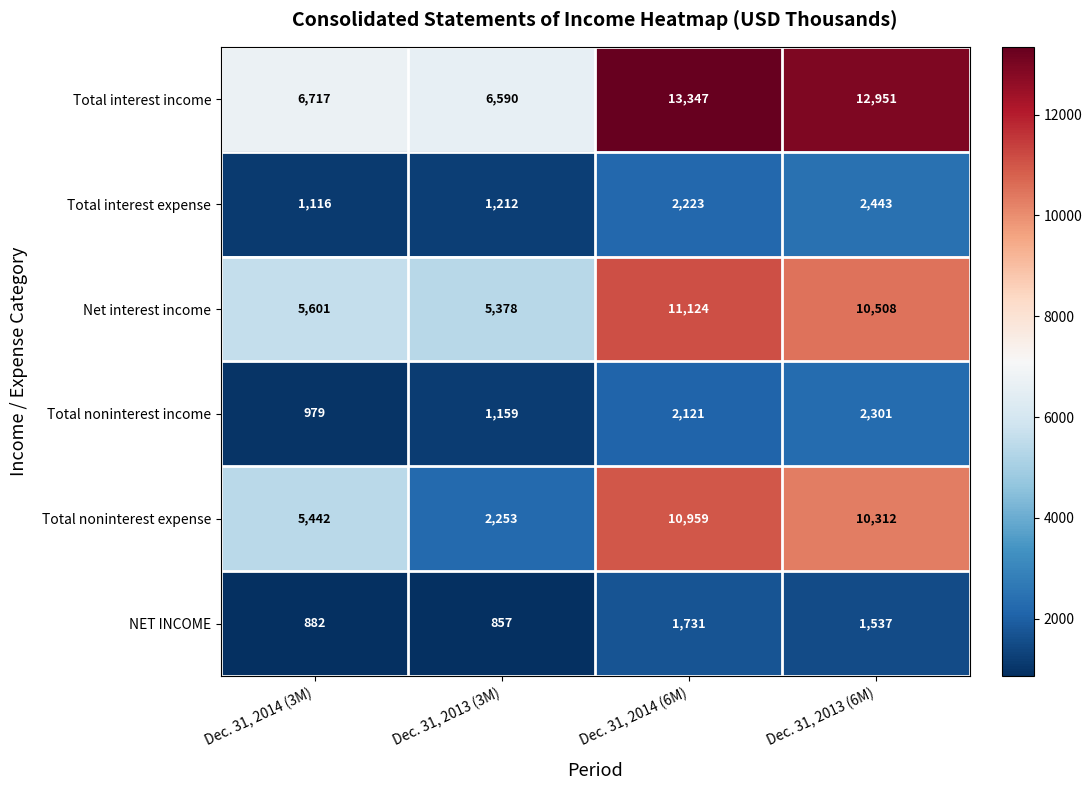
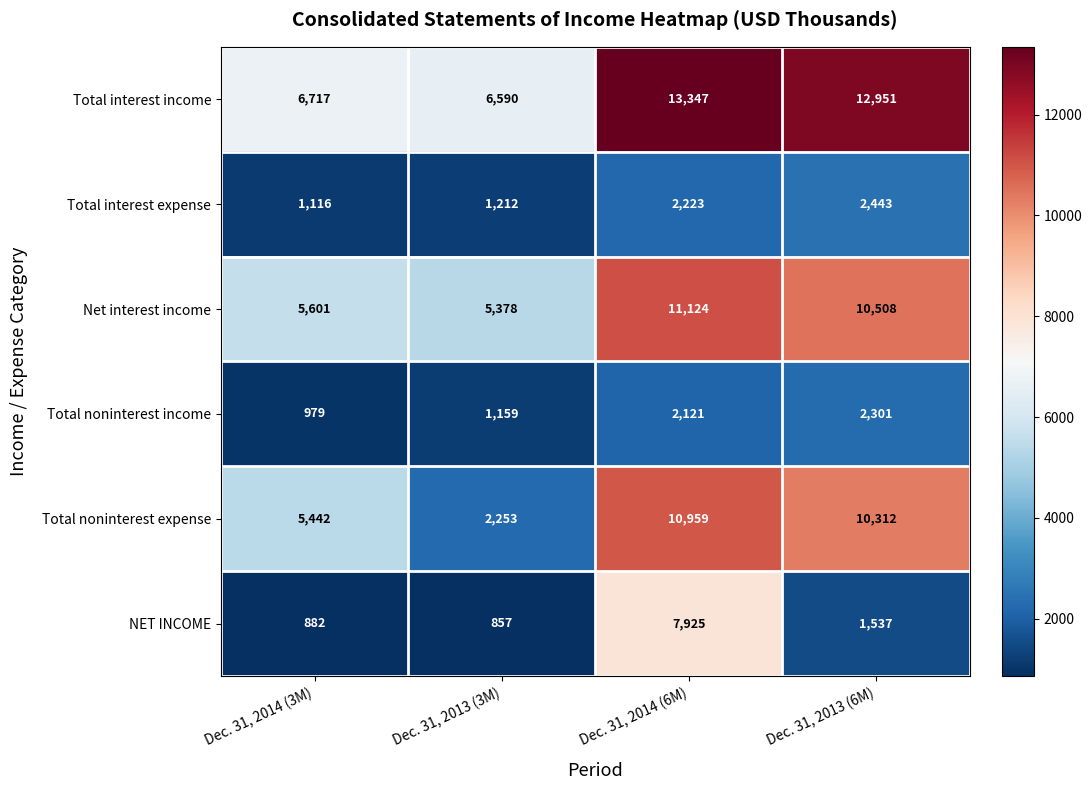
  {
    "Total interest income": {
      "Dec. 31, 2014 (3M)": "6,717",
      "Dec. 31, 2013 (3M)": "6,590",
      "Dec. 31, 2014 (6M)": "13,347",
      "Dec. 31, 2013 (6M)": "12,951"
    },
    "Total interest expense": {
      "Dec. 31, 2014 (3M)": "1,116",
      "Dec. 31, 2013 (3M)": "1,212",
      "Dec. 31, 2014 (6M)": "2,223",
      "Dec. 31, 2013 (6M)": "2,443"
    },
    "Net interest income": {
      "Dec. 31, 2014 (3M)": "5,601",
      "Dec. 31, 2013 (3M)": "5,378",
      "Dec. 31, 2014 (6M)": "11,124",
      "Dec. 31, 2013 (6M)": "10,508"
    },
    "Total noninterest income": {
      "Dec. 31, 2014 (3M)": "979",
      "Dec. 31, 2013 (3M)": "1,159",
      "Dec. 31, 2014 (6M)": "2,121",
      "Dec. 31, 2013 (6M)": "2,301"
    },
    "Total noninterest expense": {
      "Dec. 31, 2014 (3M)": "5,442",
      "Dec. 31, 2013 (3M)": "2,253",
      "Dec. 31, 2014 (6M)": "10,959",
      "Dec. 31, 2013 (6M)": "10,312"
    },
    "NET INCOME": {
      "Dec. 31, 2014 (3M)": "882",
      "Dec. 31, 2013 (3M)": "857",
-     "Dec. 31, 2014 (6M)": "1,731",
+     "Dec. 31, 2014 (6M)": "7,925",
      "Dec. 31, 2013 (6M)": "1,537"
    }
  }
